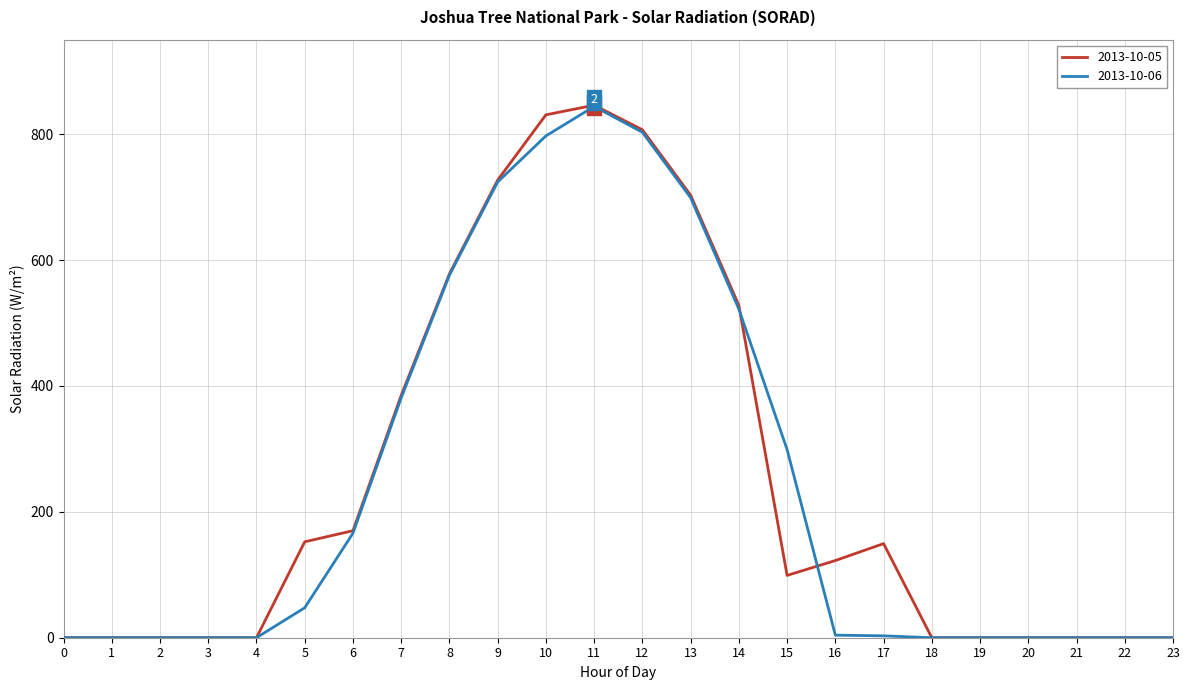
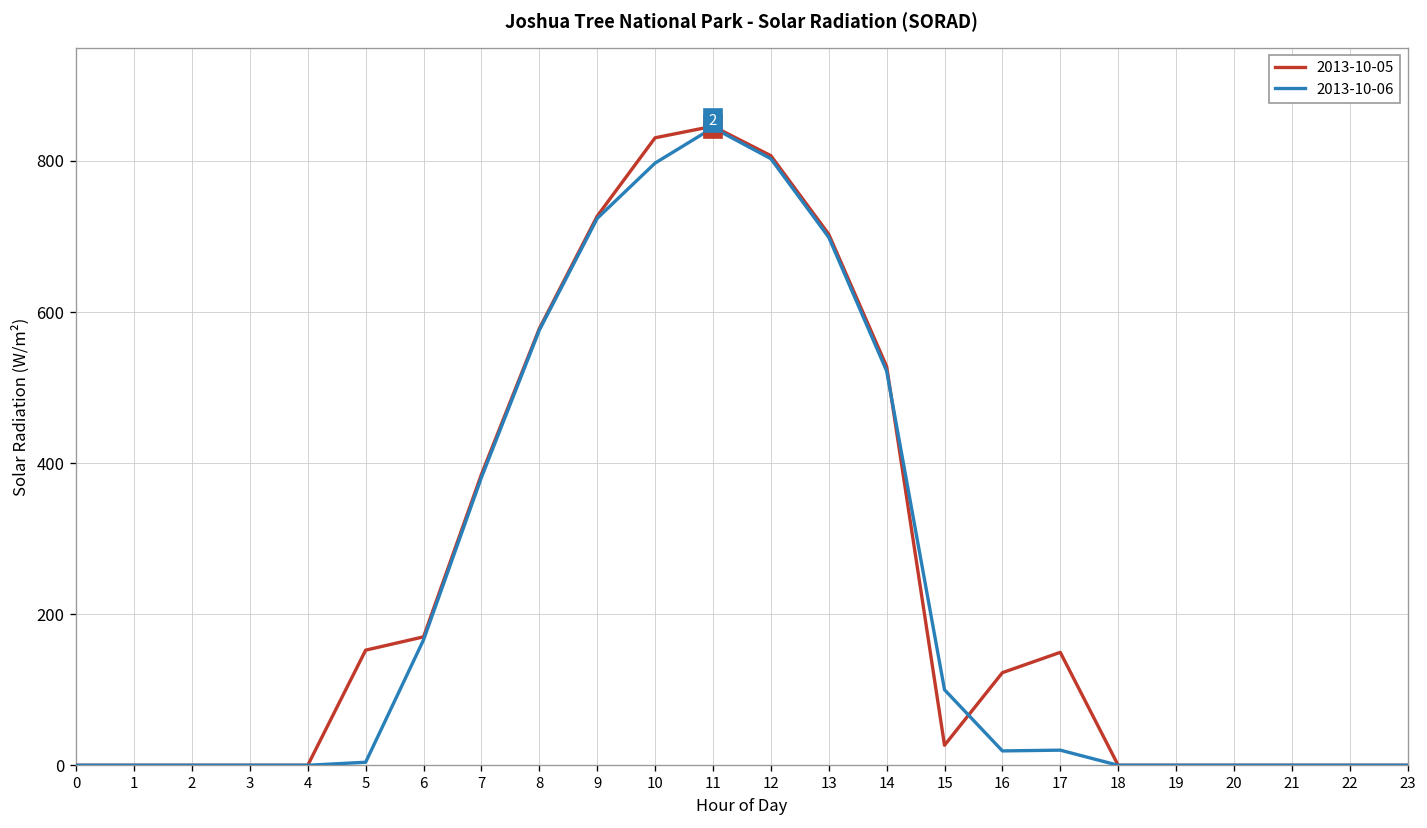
  {
    "2013-10-05": {
      "5": 150,
      "10": 830,
      "12": 810,
      "14": 530,
-     "15": 100,
+     "15": 30,
      "16": 120,
      "17": 150
    },
    "2013-10-06": {
-     "5": 50,
+     "5": 0,
      "10": 800,
      "12": 800,
      "14": 520,
-     "15": 300,
-     "16": 0,
-     "17": 0
+     "15": 100,
+     "16": 20,
+     "17": 20
    }
  }
